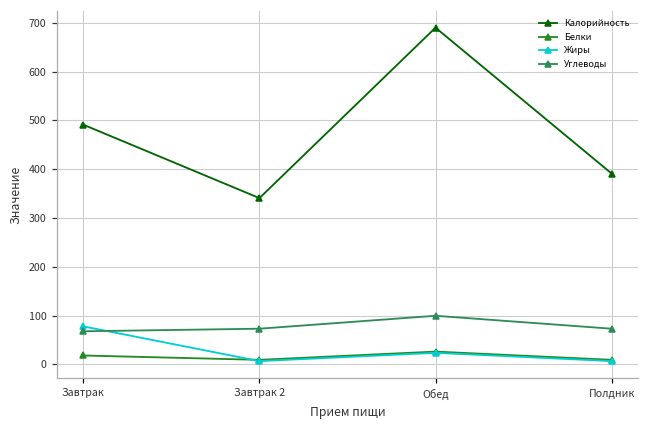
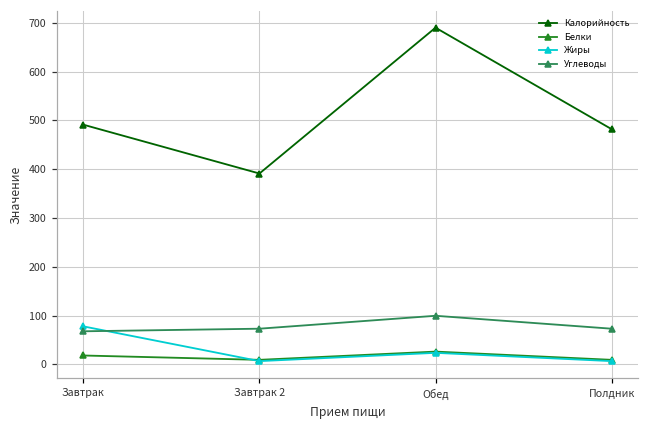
  {
    "Калорийность": {
      "Завтрак": 490,
-     "Завтрак 2": 340,
+     "Завтрак 2": 390,
      "Обед": 690,
-     "Полдник": 390
+     "Полдник": 480
    },
    "Жиры": {
      "Завтрак": 80
    }
  }
